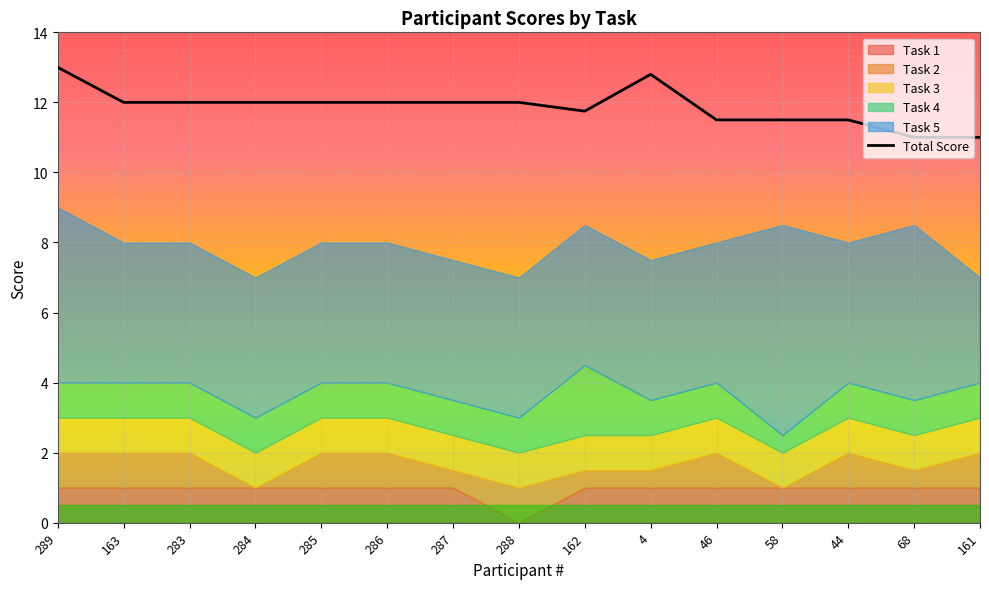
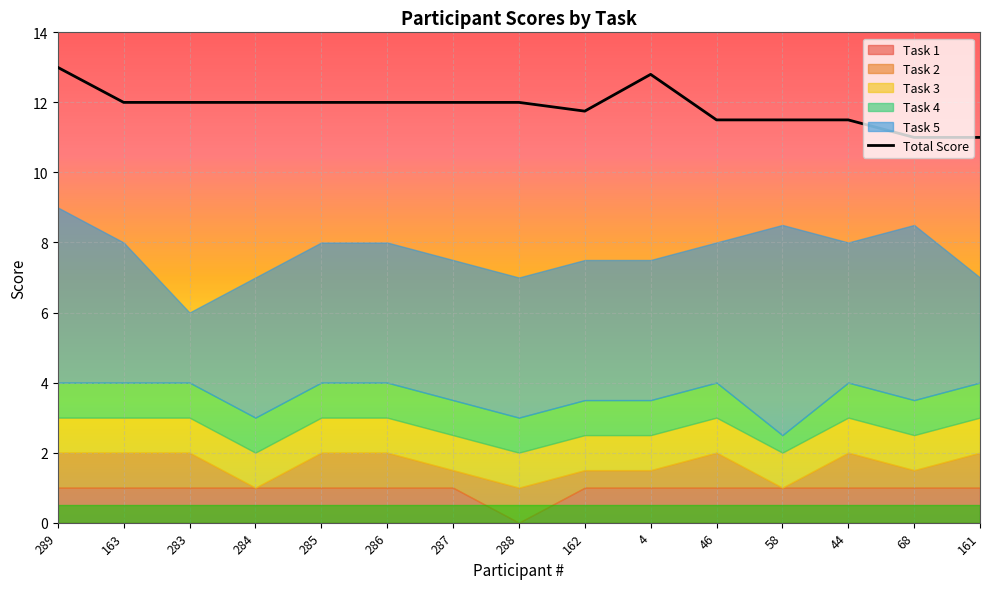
  {
    "Total Score": {
      "289": 13,
      "163": 12,
      "283": 12,
      "284": 12,
      "285": 12,
      "286": 12,
      "287": 12,
      "288": 12,
      "162": 11.8,
      "4": 12.8,
      "46": 11.5,
      "58": 11.5,
      "44": 11.5,
      "161": 11
    },
    "Task 3": {
      "289": 1,
      "163": 1,
      "283": 1,
      "284": 1,
      "285": 1,
      "286": 1,
      "287": 1,
      "288": 1,
      "162": 1,
      "4": 1,
      "46": 1,
      "58": 1,
      "44": 1,
      "68": 1,
      "161": 1
    },
    "Task 4": {
      "289": 1,
      "163": 1,
      "283": 1,
      "284": 1,
      "285": 1,
      "286": 1,
      "287": 1,
      "288": 1,
-     "162": 2,
+     "162": 1,
      "4": 1,
      "46": 1,
      "58": 0.5,
      "44": 1,
      "68": 1,
      "161": 1
    },
    "Task 5": {
      "289": 5,
      "163": 4,
-     "283": 4,
+     "283": 2,
      "284": 4,
      "285": 4,
      "286": 4,
      "287": 4,
      "288": 4,
      "162": 4,
      "4": 4,
      "46": 4,
      "58": 6,
      "44": 4,
      "68": 5,
      "161": 3
    }
  }
